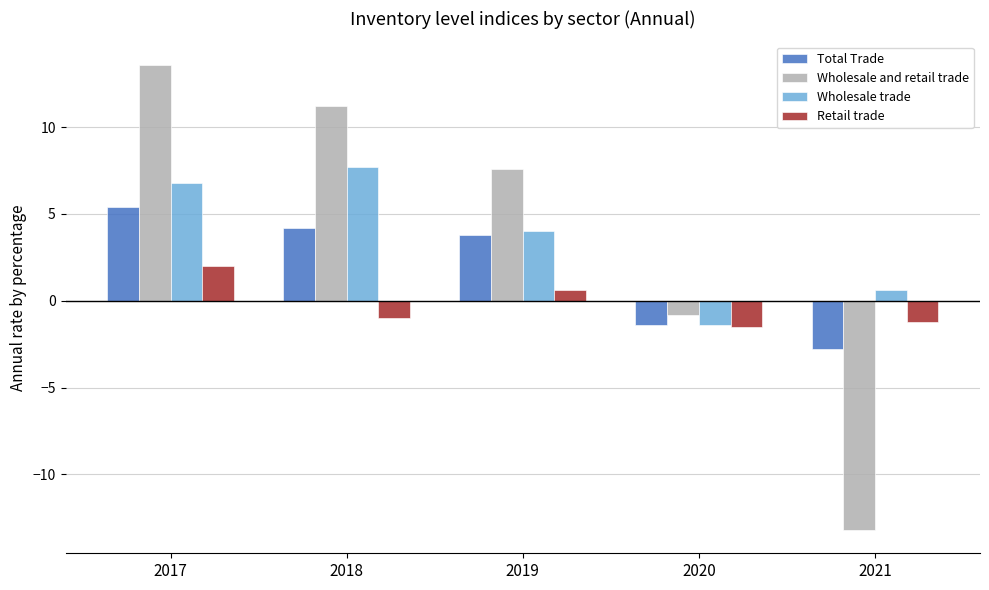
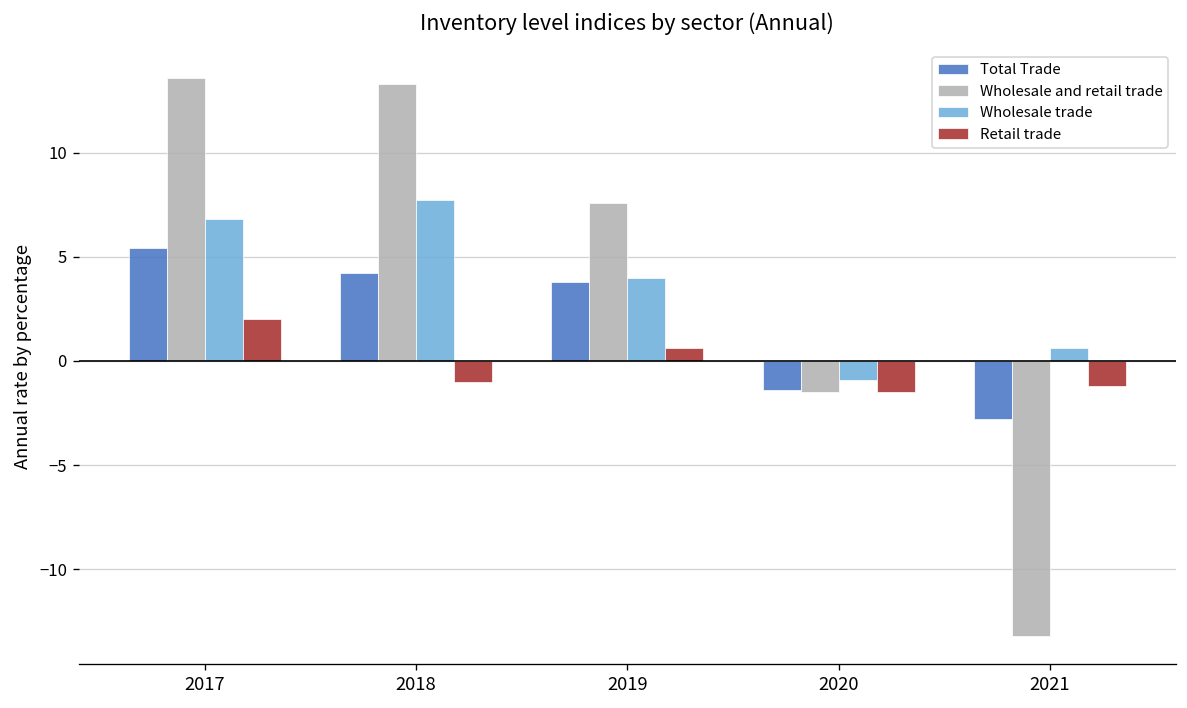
  {
    "Total Trade": {
      "2017": 5.4,
      "2018": 4.2,
      "2019": 3.8,
      "2020": -1.4,
      "2021": -2.8
    },
    "Wholesale and retail trade": {
      "2017": 13.6,
-     "2018": 11.2,
+     "2018": 13.3,
      "2019": 7.6,
-     "2020": -0.8,
+     "2020": -1.5,
      "2021": -13.2
    },
    "Wholesale trade": {
      "2017": 6.8,
      "2018": 7.7,
      "2019": 4.0,
-     "2020": -1.4,
+     "2020": -0.9,
      "2021": 0.6
    },
    "Retail trade": {
      "2017": 2.0,
      "2018": -1.0,
      "2019": 0.6,
      "2020": -1.5,
      "2021": -1.2
    }
  }
